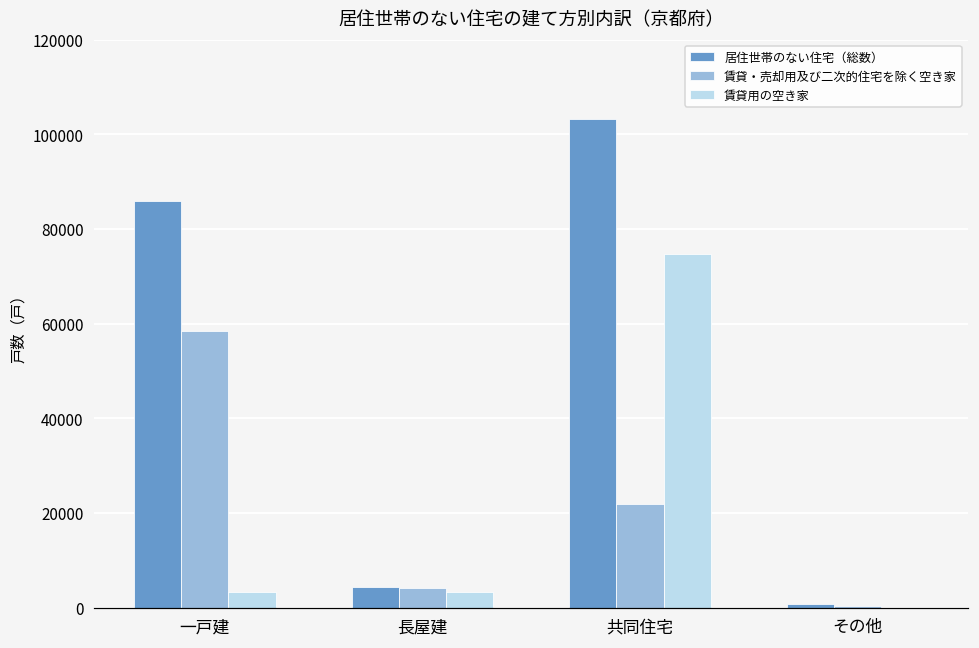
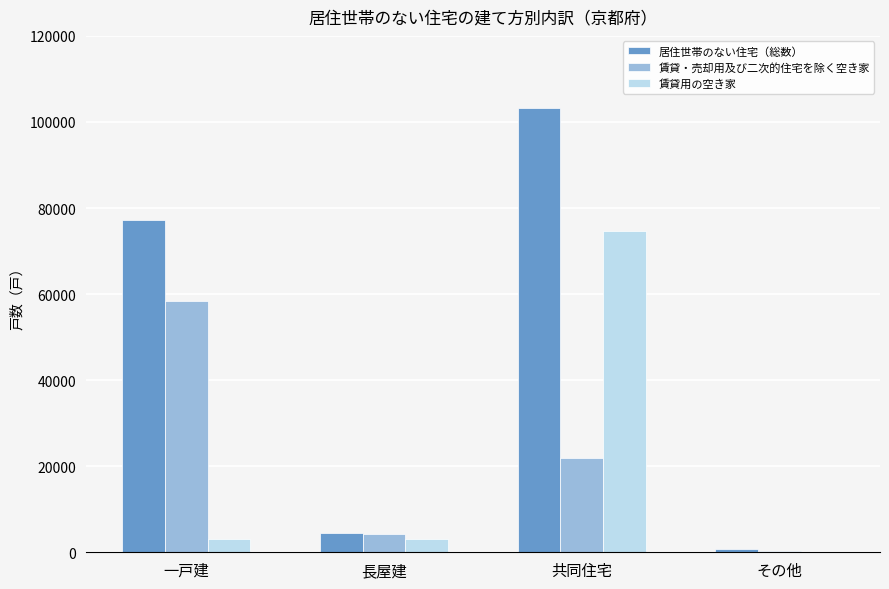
  {
    "居住世帯のない住宅（総数）": {
-     "一戸建": 86000,
+     "一戸建": 77000,
      "長屋建": 4000,
      "共同住宅": 103000,
      "その他": 1000
    }
  }
